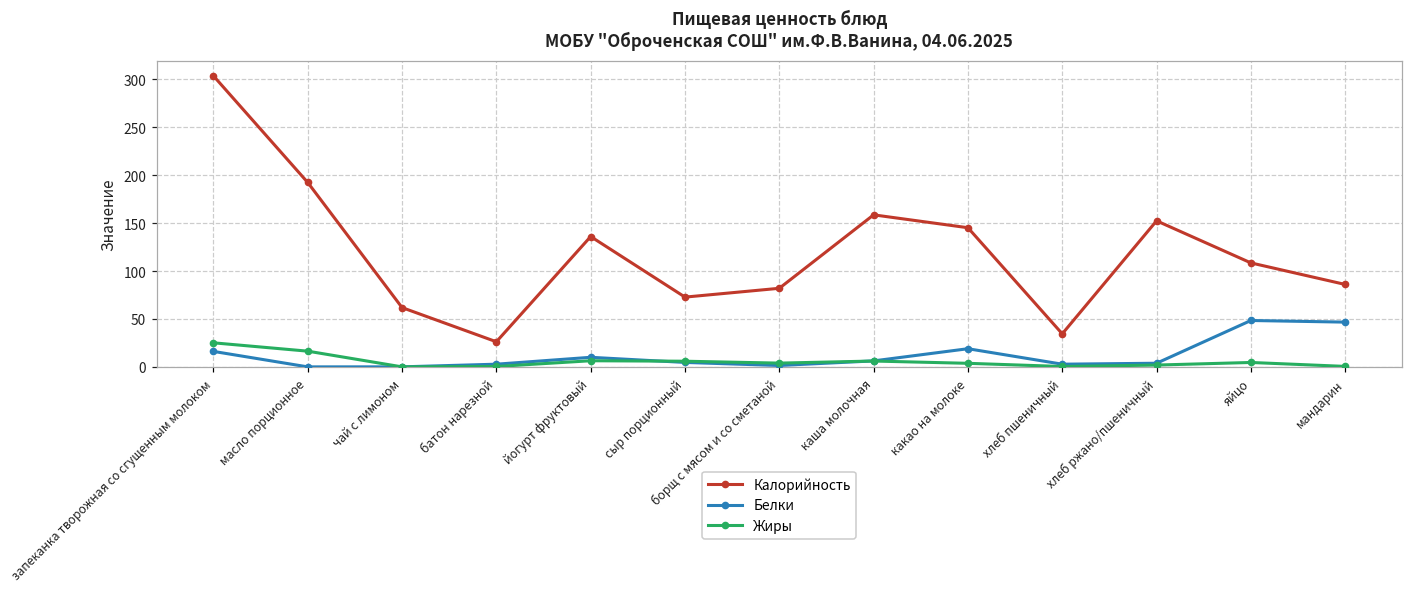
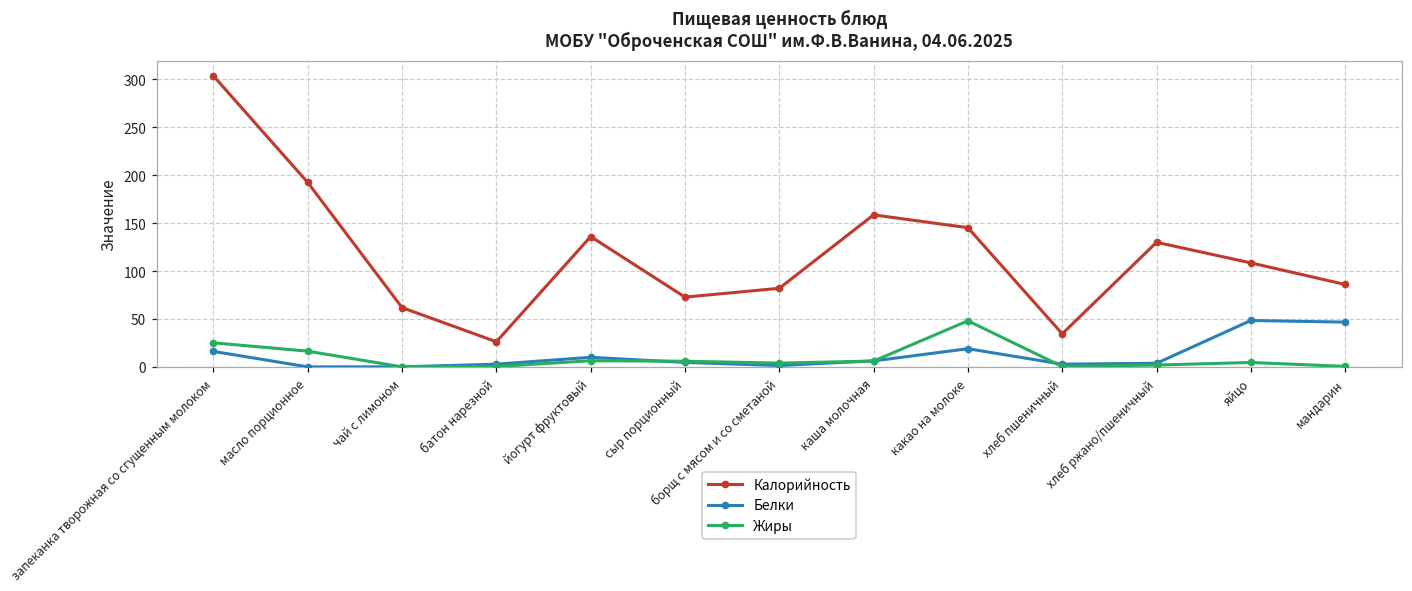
  {
    "Калорийность": {
      "запеканка творожная со сгущенным молоком": 300,
      "масло порционное": 190,
      "чай с лимоном": 60,
      "батон нарезной": 30,
      "йогурт фруктовый": 140,
      "сыр порционный": 70,
      "борщ с мясом и со сметаной": 80,
      "каша молочная": 160,
      "какао на молоке": 150,
      "хлеб пшеничный": 30,
-     "хлеб ржано/пшеничный": 150,
+     "хлеб ржано/пшеничный": 130,
      "яйцо": 110,
      "мандарин": 90
    },
    "Белки": {
      "запеканка творожная со сгущенным молоком": 20,
      "масло порционное": 0,
      "йогурт фруктовый": 10,
      "какао на молоке": 20,
      "яйцо": 50,
      "мандарин": 50
    },
    "Жиры": {
      "запеканка творожная со сгущенным молоком": 30,
      "масло порционное": 20,
      "йогурт фруктовый": 10,
-     "какао на молоке": 0,
+     "какао на молоке": 50,
      "яйцо": 0,
      "мандарин": 0
    }
  }
